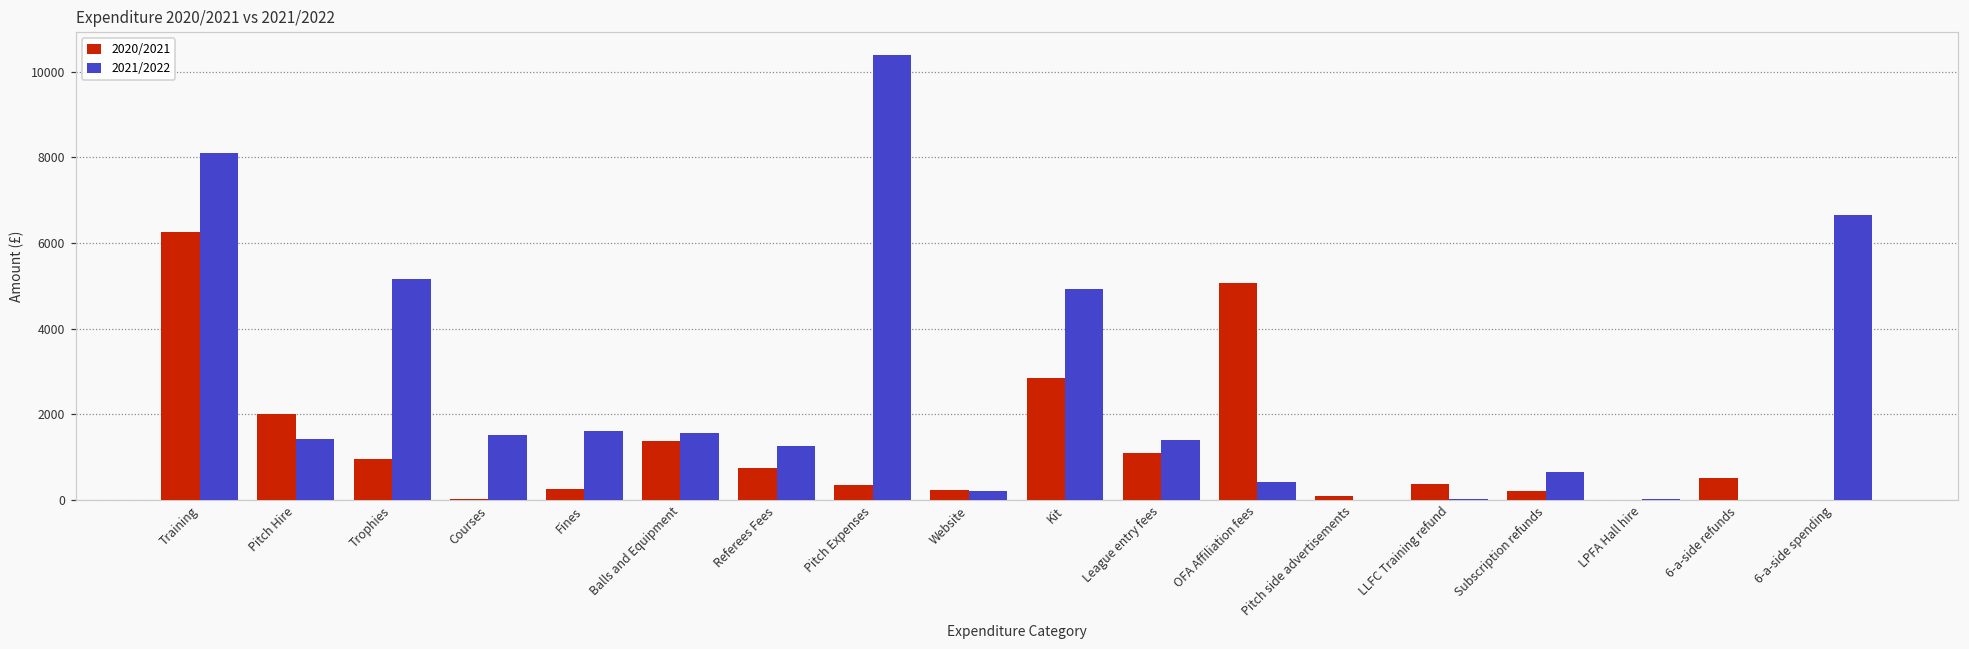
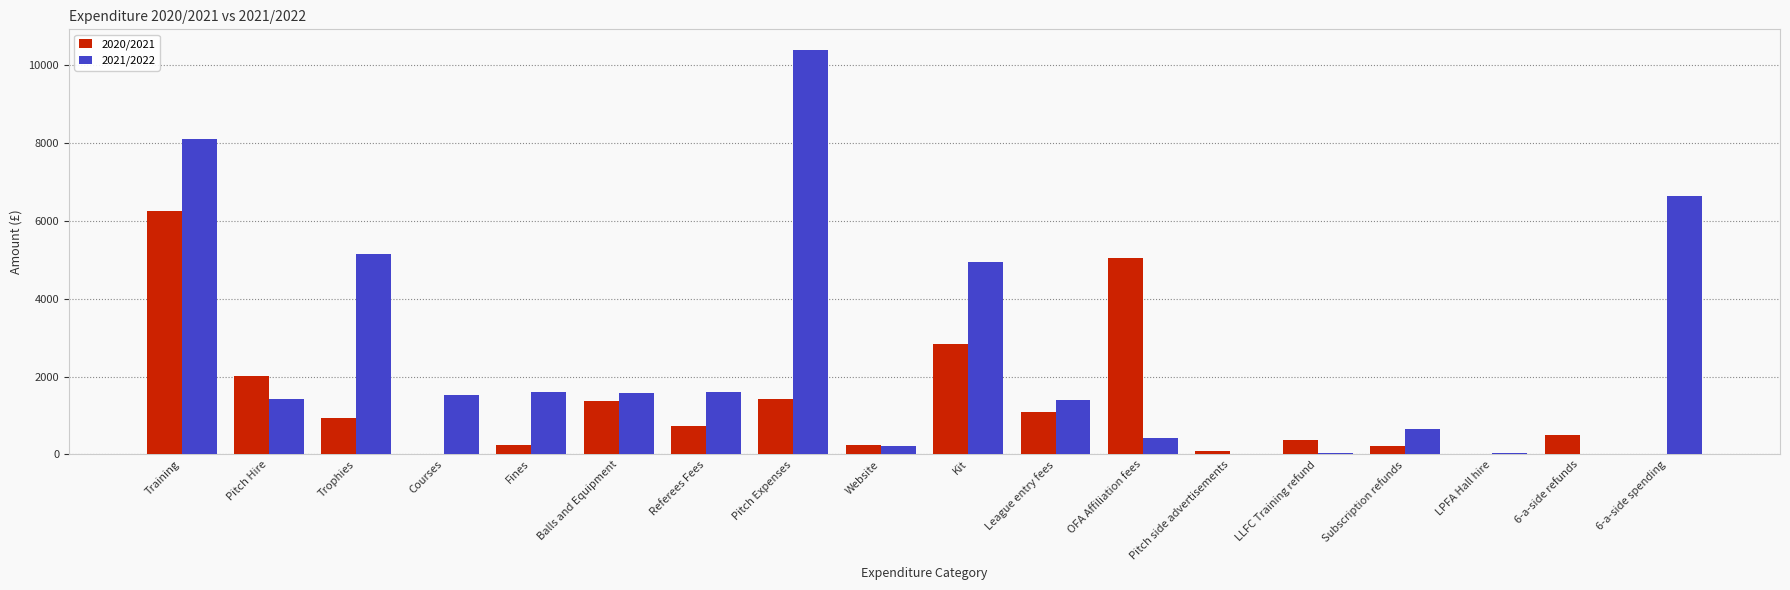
  {
    "2020/2021": {
      "Training": 6200,
      "Pitch Hire": 2000,
      "Trophies": 900,
      "Fines": 300,
      "Balls and Equipment": 1400,
      "Referees Fees": 700,
-     "Pitch Expenses": 400,
+     "Pitch Expenses": 1400,
      "Website": 200,
      "Kit": 2800,
      "League entry fees": 1100,
      "OFA Affiliation fees": 5100,
      "Pitch side advertisements": 100,
      "LLFC Training refund": 400,
      "Subscription refunds": 200,
      "LPFA Hall hire": 0,
      "6-a-side refunds": 500,
      "6-a-side spending": 0
    },
    "2021/2022": {
      "Training": 8100,
      "Pitch Hire": 1400,
      "Trophies": 5200,
      "Courses": 1500,
      "Fines": 1600,
      "Balls and Equipment": 1600,
-     "Referees Fees": 1300,
+     "Referees Fees": 1600,
      "Pitch Expenses": 10400,
      "Website": 200,
      "Kit": 4900,
      "League entry fees": 1400,
      "OFA Affiliation fees": 400,
      "Pitch side advertisements": 0,
      "Subscription refunds": 700,
      "6-a-side refunds": 0,
      "6-a-side spending": 6600
    }
  }
